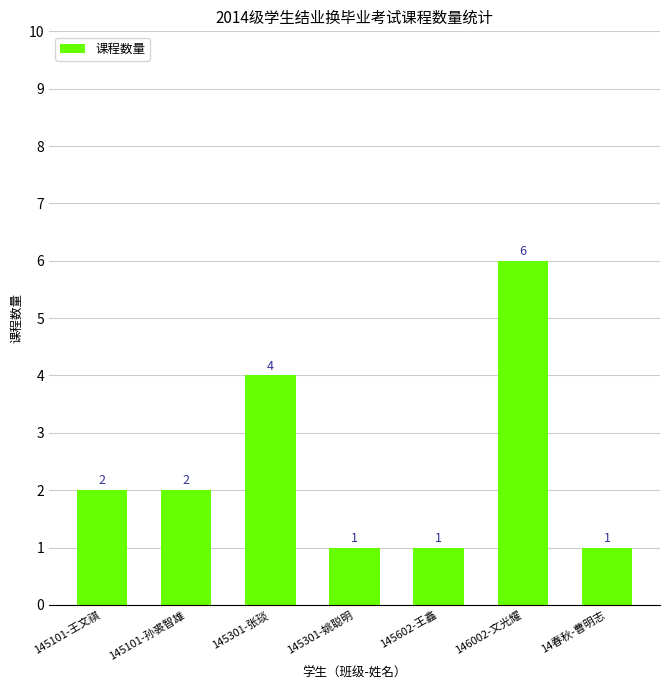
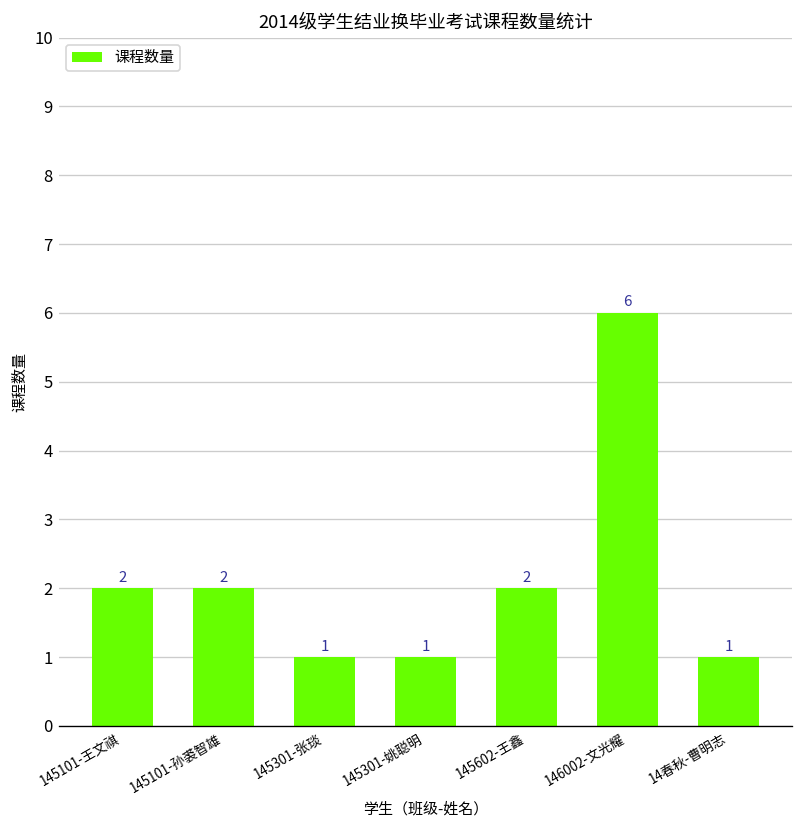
  {
    "145101-王文祺": 2,
    "145101-孙裘智雄": 2,
-   "145301-张琰": 4,
+   "145301-张琰": 1,
    "145301-姚聪明": 1,
-   "145602-王鑫": 1,
+   "145602-王鑫": 2,
    "146002-文光耀": 6,
    "14春秋-曹明志": 1
  }
